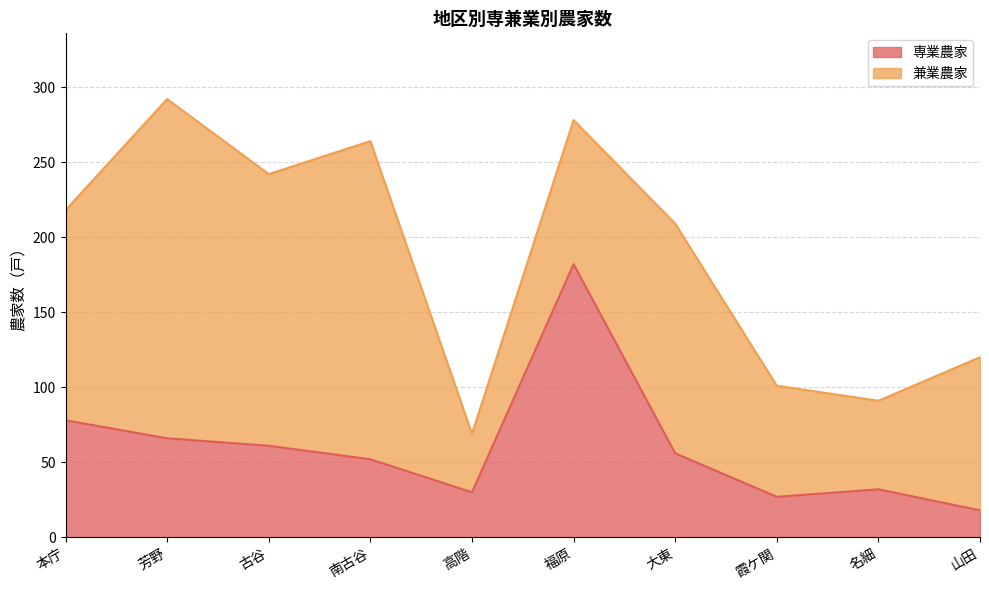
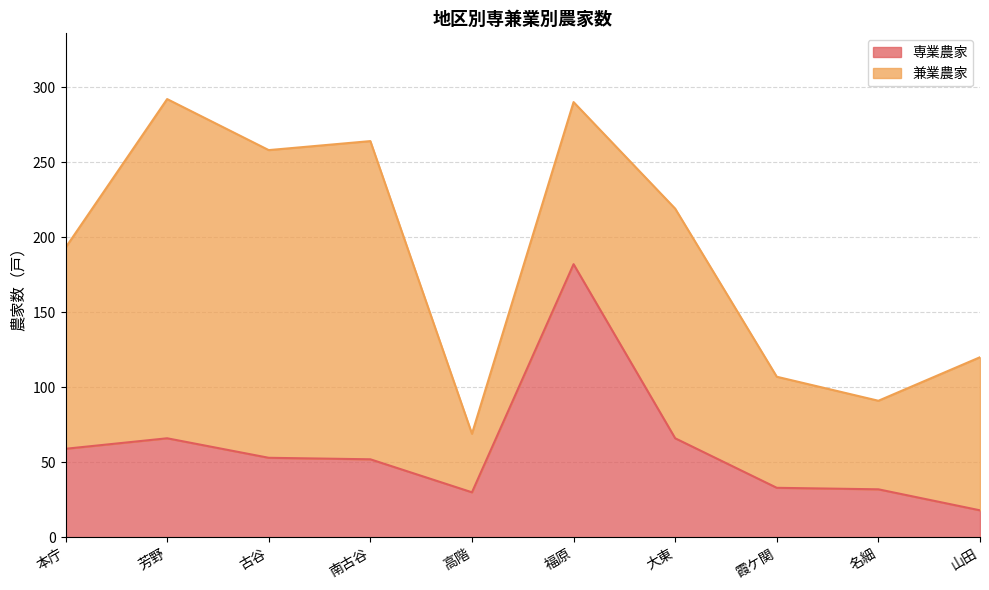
  {
    "専業農家": {
-     "本庁": 78,
+     "本庁": 59,
      "芳野": 66,
-     "古谷": 61,
+     "古谷": 53,
      "南古谷": 52,
      "高階": 30,
      "福原": 182,
-     "大東": 56,
-     "霞ケ関": 27,
+     "大東": 66,
+     "霞ケ関": 33,
      "名細": 32,
      "山田": 18
    },
    "兼業農家": {
-     "本庁": 140,
+     "本庁": 134,
      "芳野": 226,
-     "古谷": 181,
+     "古谷": 205,
      "南古谷": 212,
      "高階": 39,
-     "福原": 96,
+     "福原": 108,
      "大東": 153,
      "霞ケ関": 74,
      "名細": 59,
      "山田": 102
    }
  }
